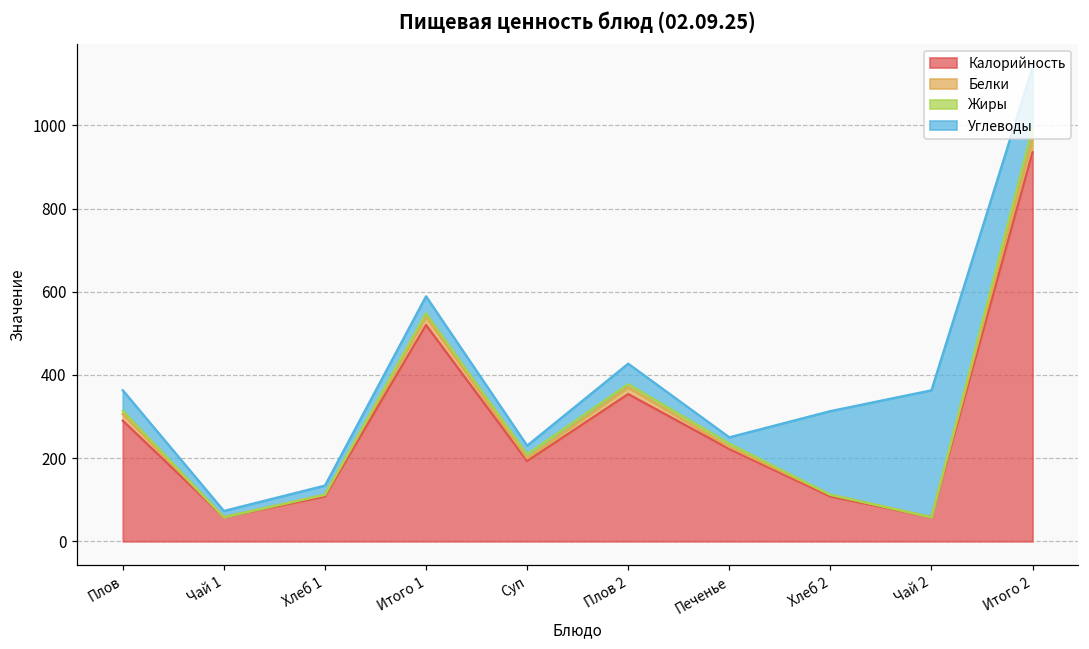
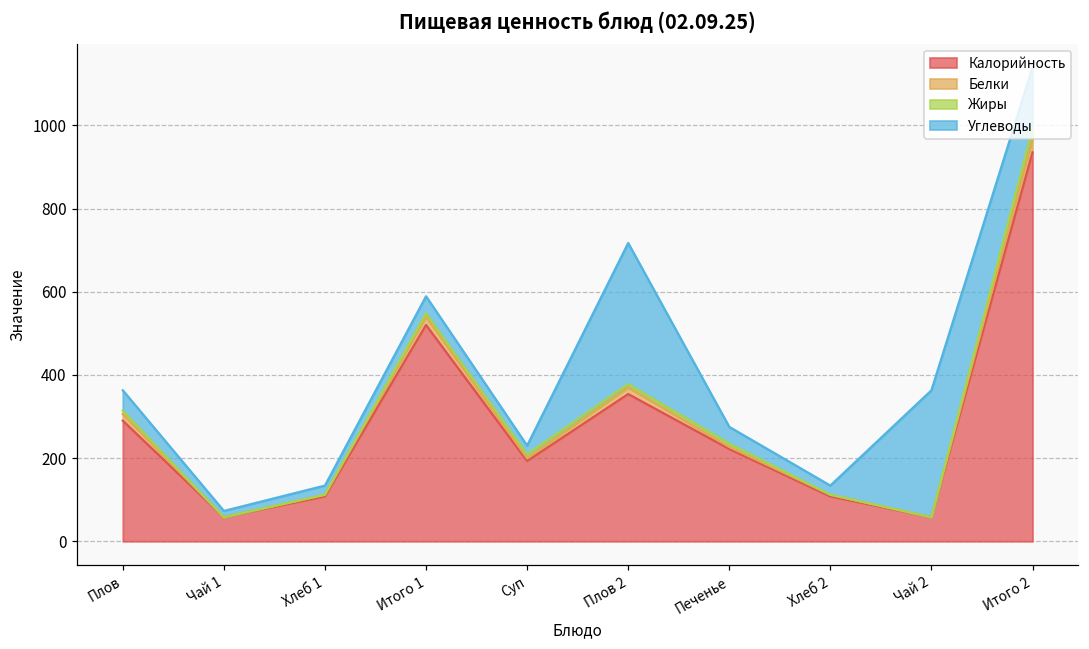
  {
    "Калорийность": {
      "Плов": 290,
      "Итого 1": 520,
      "Суп": 190,
      "Плов 2": 350,
      "Итого 2": 940
    },
    "Белки": {
      "Плов": 20,
      "Итого 1": 20,
      "Суп": 10,
      "Плов 2": 20
    },
    "Жиры": {
      "Плов": 10,
      "Итого 1": 10,
      "Суп": 10,
      "Плов 2": 10,
      "Печенье": 10
    },
    "Углеводы": {
      "Плов": 50,
      "Чай 1": 20,
      "Хлеб 1": 20,
      "Итого 1": 40,
      "Суп": 20,
-     "Плов 2": 50,
-     "Печенье": 20,
-     "Хлеб 2": 200,
+     "Плов 2": 340,
+     "Печенье": 40,
+     "Хлеб 2": 20,
      "Чай 2": 310
    }
  }
